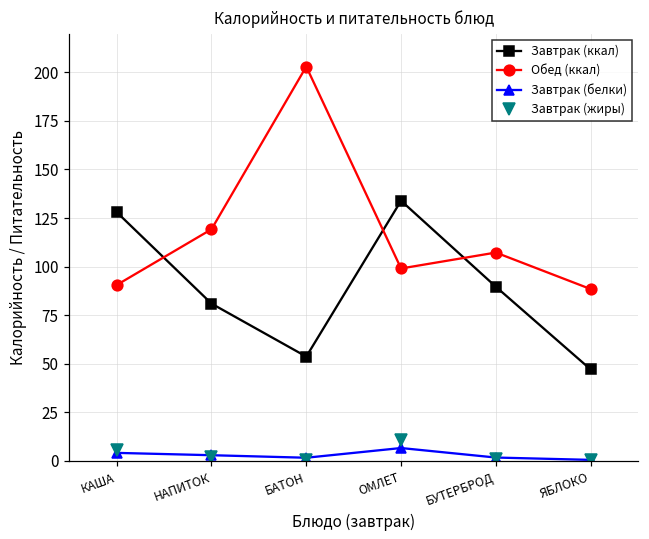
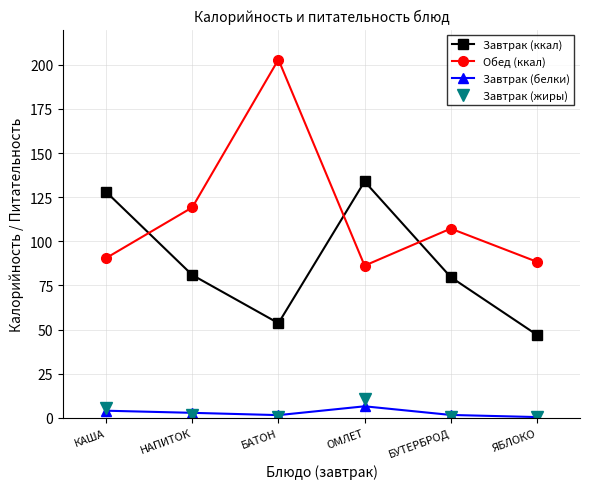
  {
    "Завтрак (ккал)": {
      "КАША": 128,
      "НАПИТОК": 81,
      "БАТОН": 54,
      "ОМЛЕТ": 134,
-     "БУТЕРБРОД": 90,
+     "БУТЕРБРОД": 80,
      "ЯБЛОКО": 47
    },
    "Обед (ккал)": {
      "КАША": 91,
      "НАПИТОК": 119,
      "БАТОН": 203,
-     "ОМЛЕТ": 99,
+     "ОМЛЕТ": 86,
      "БУТЕРБРОД": 107,
      "ЯБЛОКО": 88
    },
    "Завтрак (белки)": {
      "ОМЛЕТ": 7
    },
    "Завтрак (жиры)": {
      "ОМЛЕТ": 11
    }
  }
